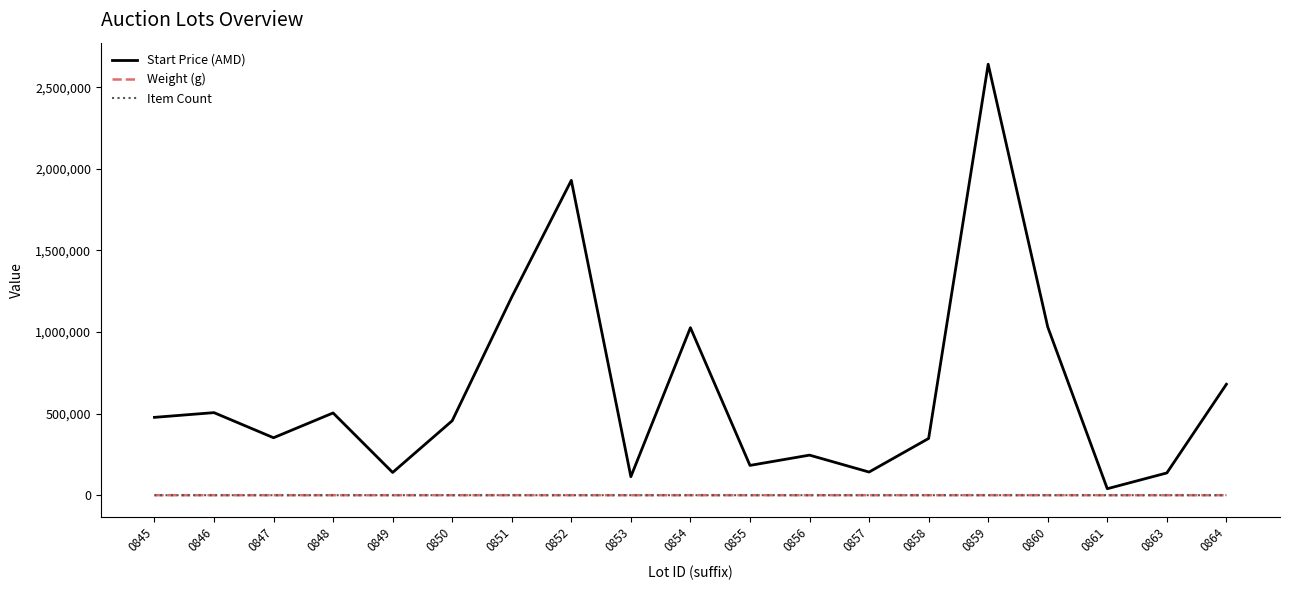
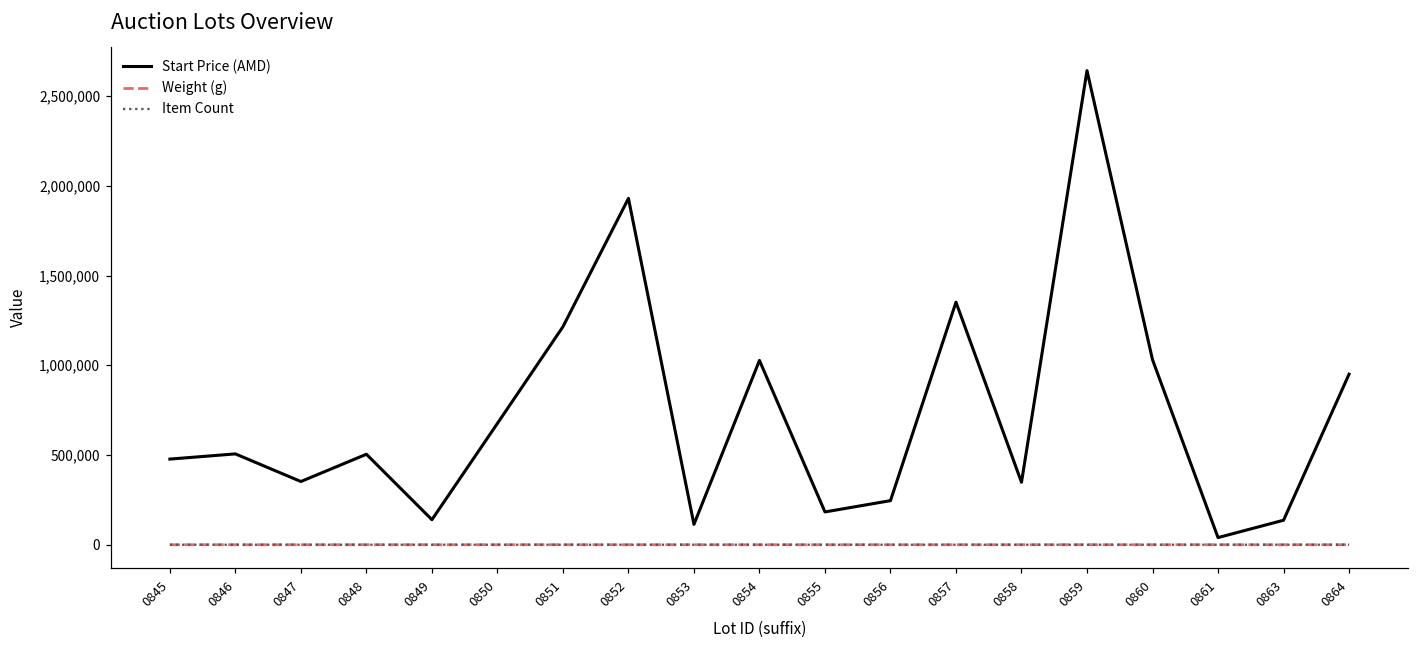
  {
    "Start Price (AMD)": {
      "0845": "480,000",
      "0846": "510,000",
      "0847": "350,000",
      "0848": "500,000",
      "0849": "140,000",
-     "0850": "460,000",
+     "0850": "680,000",
      "0851": "1,210,000",
      "0852": "1,930,000",
      "0853": "110,000",
      "0854": "1,030,000",
      "0855": "180,000",
      "0856": "250,000",
-     "0857": "140,000",
+     "0857": "1,350,000",
      "0858": "350,000",
      "0859": "2,640,000",
      "0860": "1,030,000",
      "0861": "40,000",
      "0863": "140,000",
-     "0864": "680,000"
+     "0864": "950,000"
    },
    "Item Count": {
      "0845": "0",
      "0846": "0",
      "0847": "0",
      "0848": "0",
      "0849": "0",
      "0850": "0",
      "0851": "0",
      "0852": "0",
      "0853": "0",
      "0854": "0",
      "0855": "0",
      "0856": "0",
      "0857": "0",
      "0858": "0",
      "0859": "0",
      "0860": "0",
      "0861": "0",
      "0863": "0",
      "0864": "0"
    }
  }
